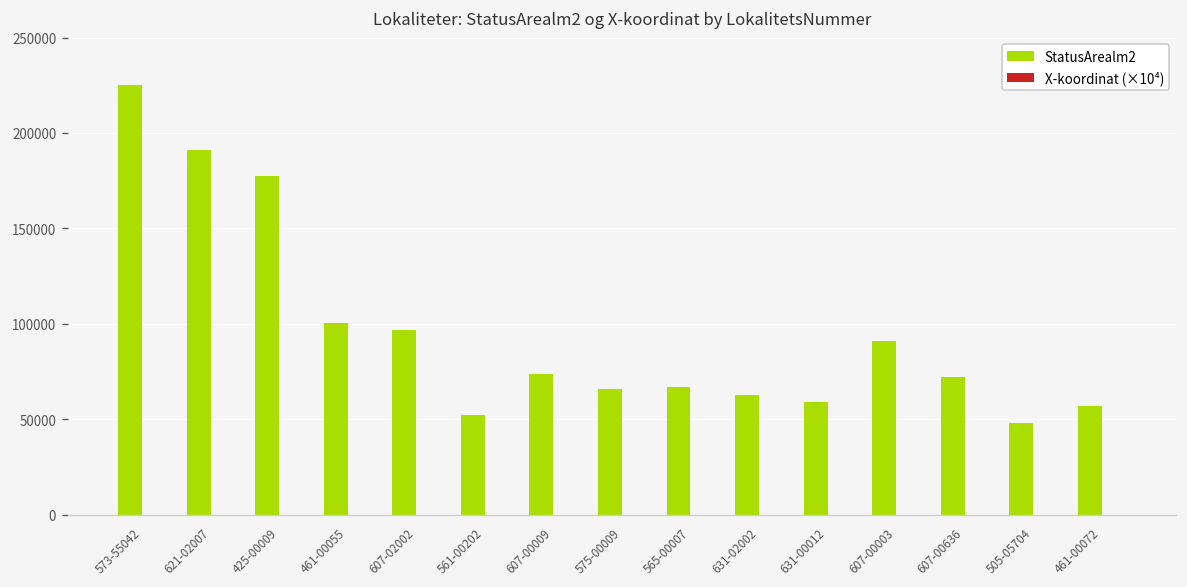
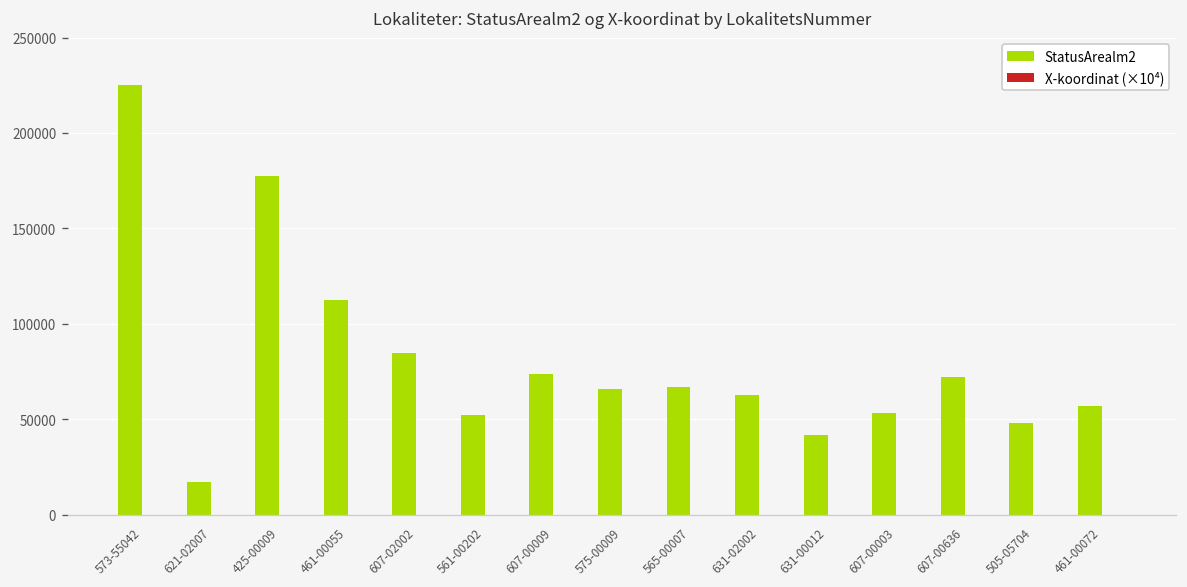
  {
    "StatusArealm2": {
      "573-55042": 225000,
-     "621-02007": 191000,
+     "621-02007": 17000,
      "425-00009": 178000,
-     "461-00055": 101000,
-     "607-02002": 97000,
+     "461-00055": 113000,
+     "607-02002": 85000,
      "561-00202": 52000,
      "607-00009": 74000,
      "575-00009": 66000,
      "565-00007": 67000,
      "631-02002": 63000,
-     "631-00012": 59000,
-     "607-00003": 91000,
+     "631-00012": 42000,
+     "607-00003": 53000,
      "607-00636": 72000,
      "505-05704": 48000,
      "461-00072": 57000
    }
  }
